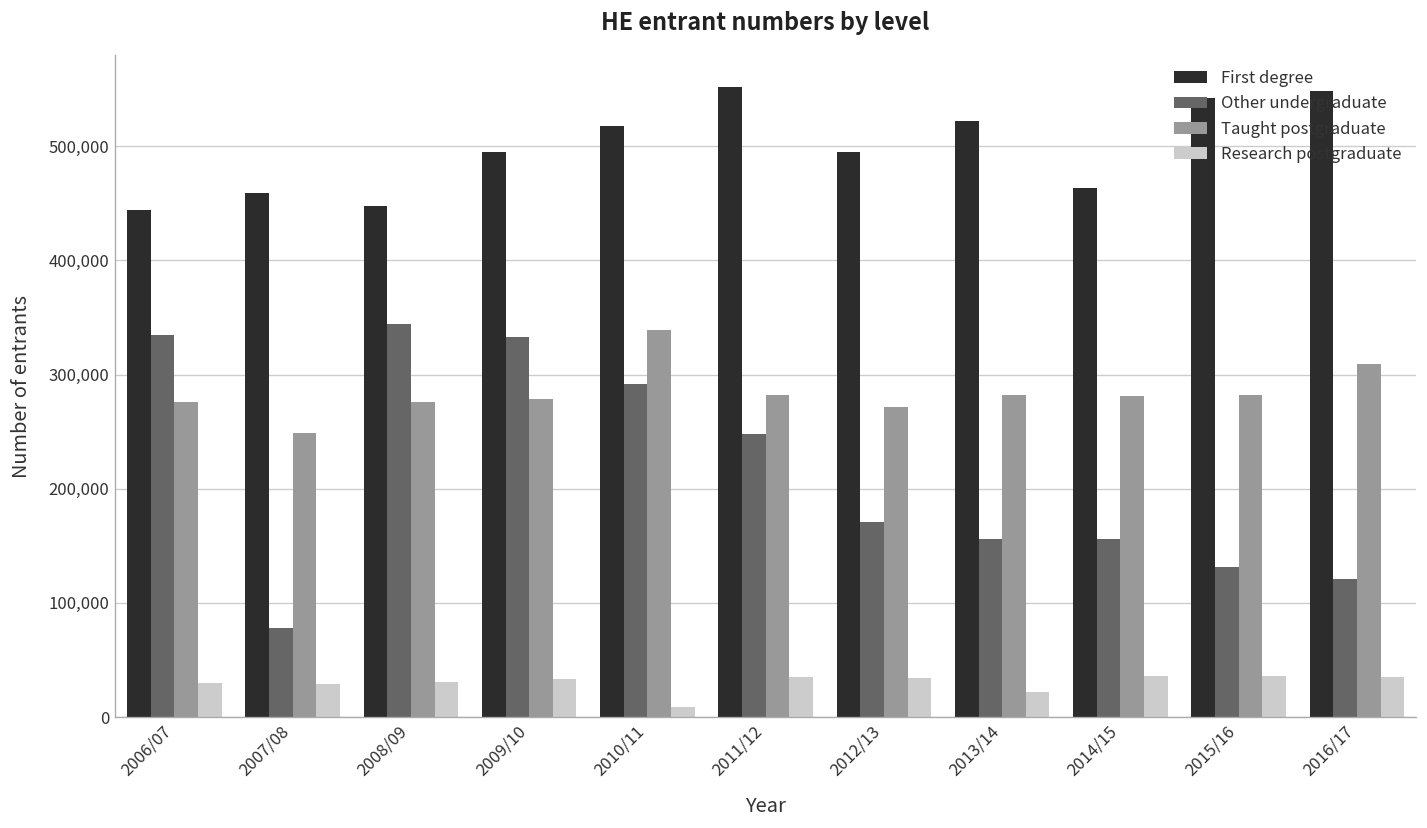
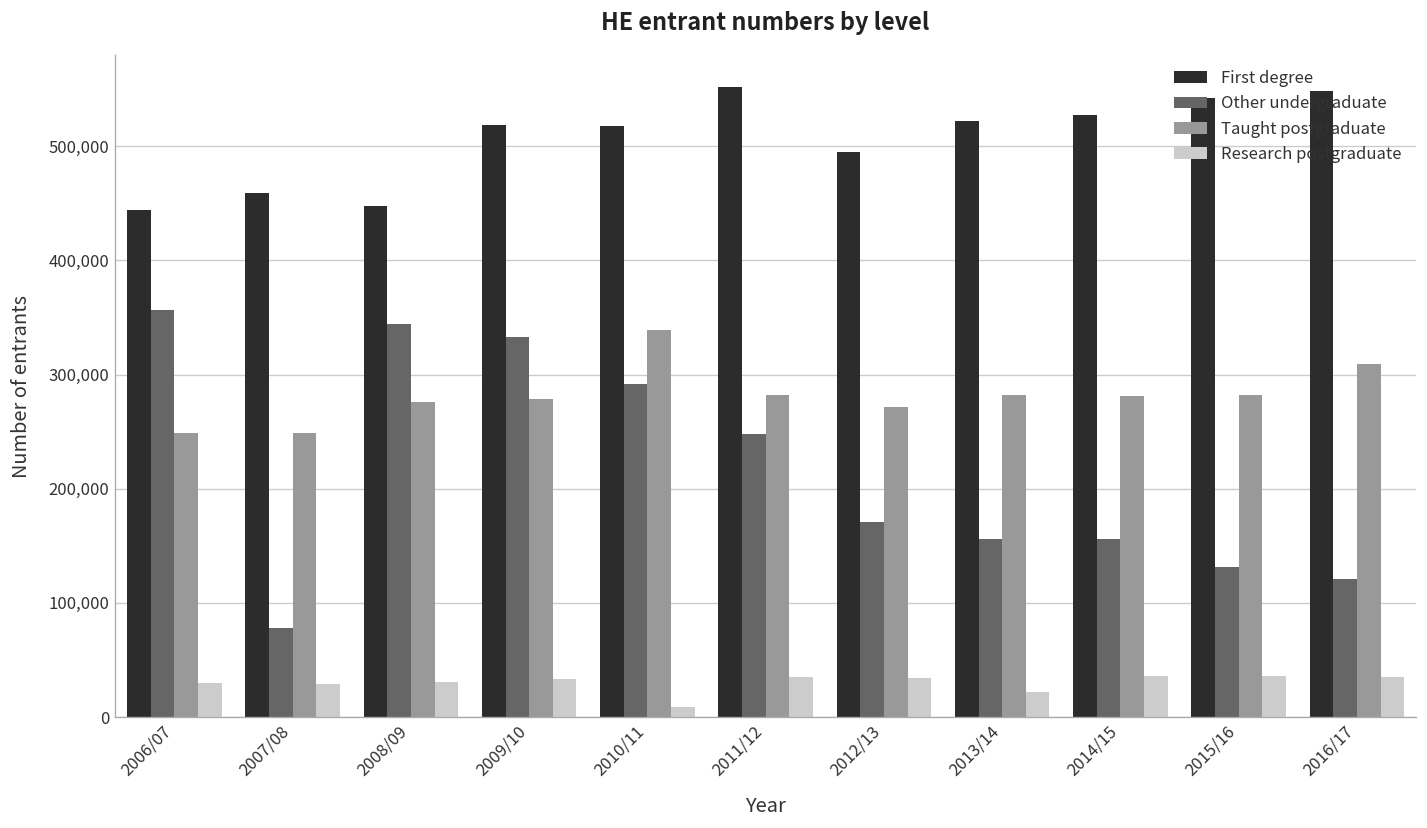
  {
    "First degree": {
      "2006/07": "440,000",
      "2007/08": "460,000",
      "2008/09": "450,000",
-     "2009/10": "490,000",
+     "2009/10": "520,000",
      "2010/11": "520,000",
      "2011/12": "550,000",
      "2012/13": "500,000",
      "2013/14": "520,000",
-     "2014/15": "460,000",
+     "2014/15": "530,000",
      "2015/16": "540,000",
      "2016/17": "550,000"
    },
    "Other undergraduate": {
-     "2006/07": "330,000",
+     "2006/07": "360,000",
      "2007/08": "80,000",
      "2008/09": "340,000",
      "2009/10": "330,000",
      "2010/11": "290,000",
      "2011/12": "250,000",
      "2012/13": "170,000",
      "2013/14": "160,000",
      "2014/15": "160,000",
      "2015/16": "130,000",
      "2016/17": "120,000"
    },
    "Taught postgraduate": {
-     "2006/07": "280,000",
+     "2006/07": "250,000",
      "2007/08": "250,000",
      "2008/09": "280,000",
      "2009/10": "280,000",
      "2010/11": "340,000",
      "2011/12": "280,000",
      "2012/13": "270,000",
      "2013/14": "280,000",
      "2014/15": "280,000",
      "2015/16": "280,000",
      "2016/17": "310,000"
    },
    "Research postgraduate": {
      "2006/07": "30,000",
      "2007/08": "30,000",
      "2008/09": "30,000",
      "2009/10": "30,000",
      "2010/11": "10,000",
      "2011/12": "30,000",
      "2012/13": "30,000",
      "2013/14": "20,000",
      "2014/15": "40,000",
      "2015/16": "40,000",
      "2016/17": "40,000"
    }
  }
